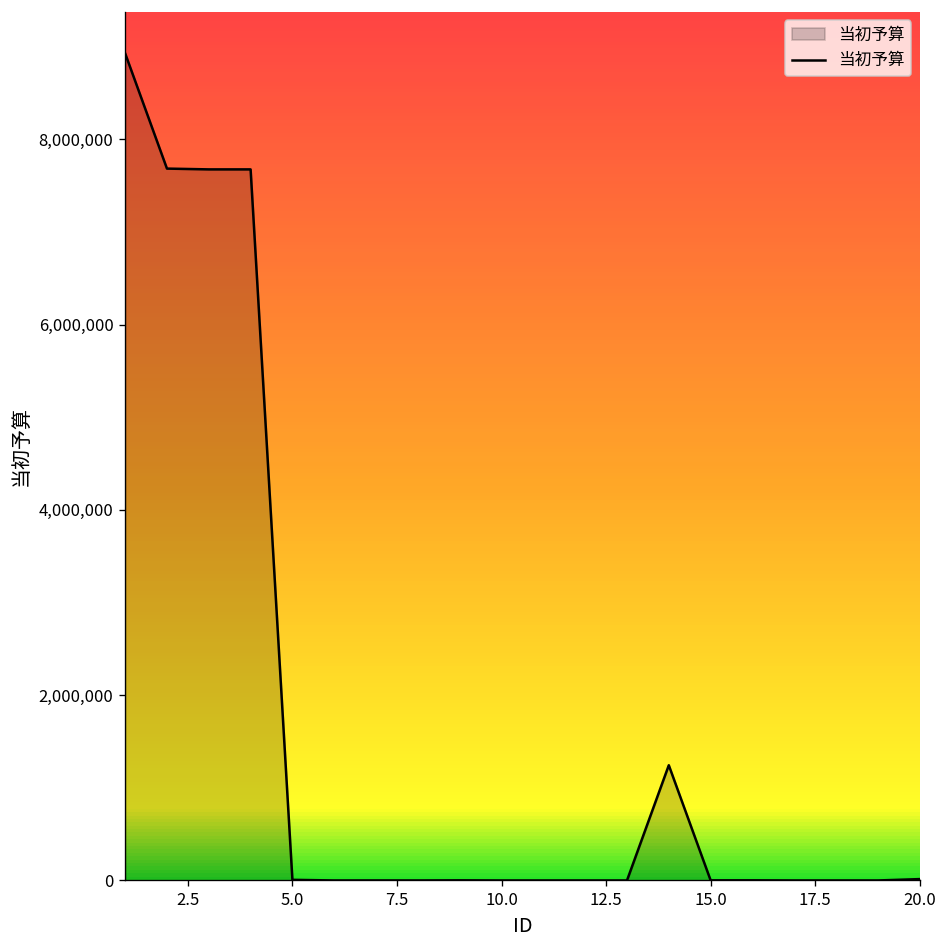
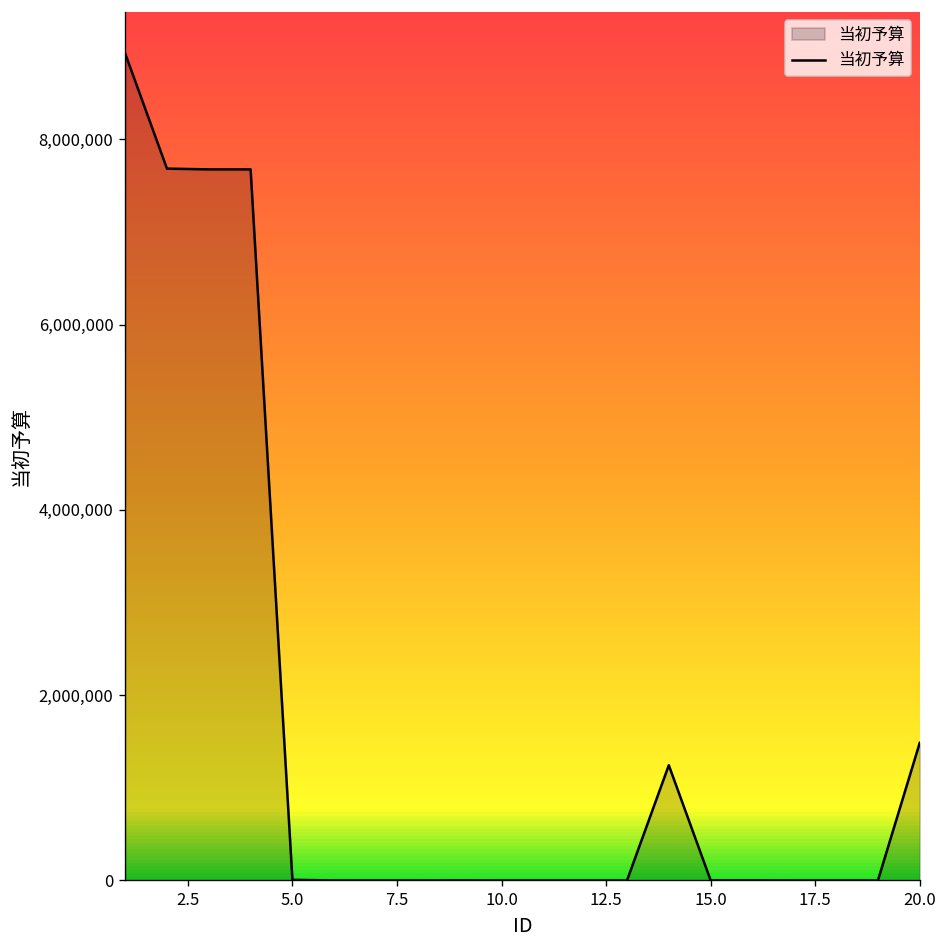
  {
    "5.0": "0",
    "10.0": "0",
    "15.0": "0",
-   "20.0": "0"
+   "20.0": "1,500,000"
  }
